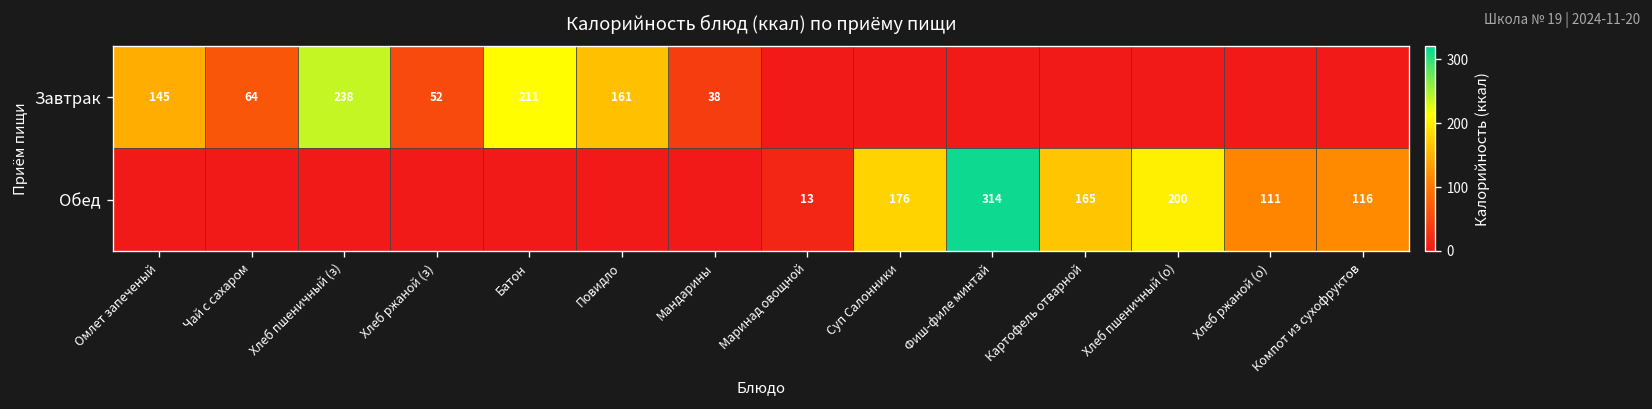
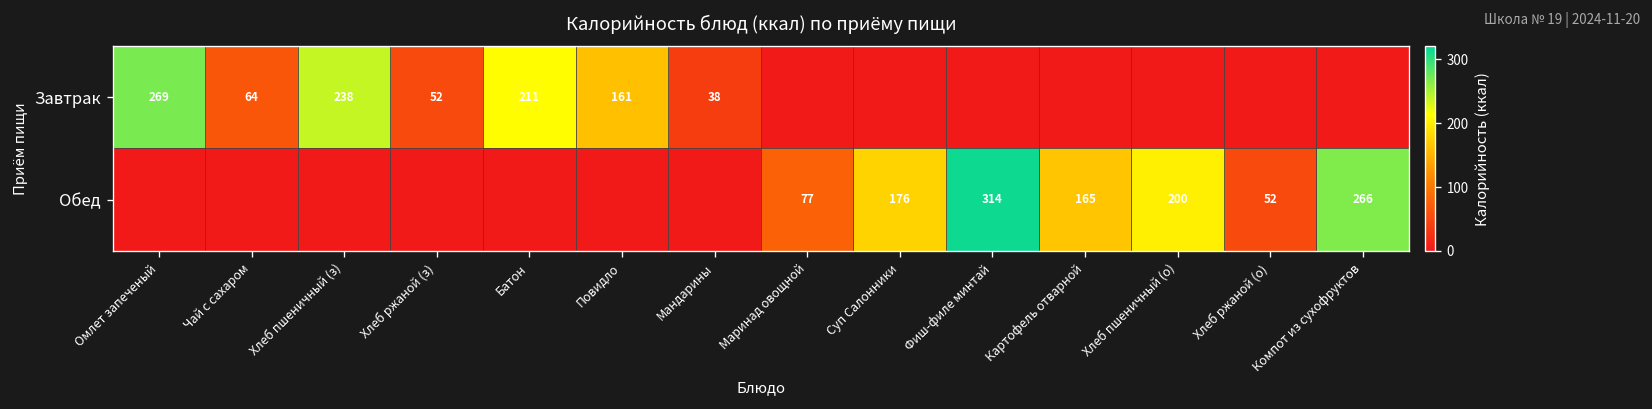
  {
    "Завтрак": {
-     "Омлет запеченый": 145,
+     "Омлет запеченый": 269,
      "Чай с сахаром": 64,
      "Хлеб пшеничный (з)": 238,
      "Хлеб ржаной (з)": 52,
      "Батон": 211,
      "Повидло": 161,
      "Мандарины": 38
    },
    "Обед": {
-     "Маринад овощной": 13,
+     "Маринад овощной": 77,
      "Суп Салонники": 176,
      "Фиш-филе минтай": 314,
      "Картофель отварной": 165,
      "Хлеб пшеничный (о)": 200,
-     "Хлеб ржаной (о)": 111,
-     "Компот из сухофруктов": 116
+     "Хлеб ржаной (о)": 52,
+     "Компот из сухофруктов": 266
    }
  }
